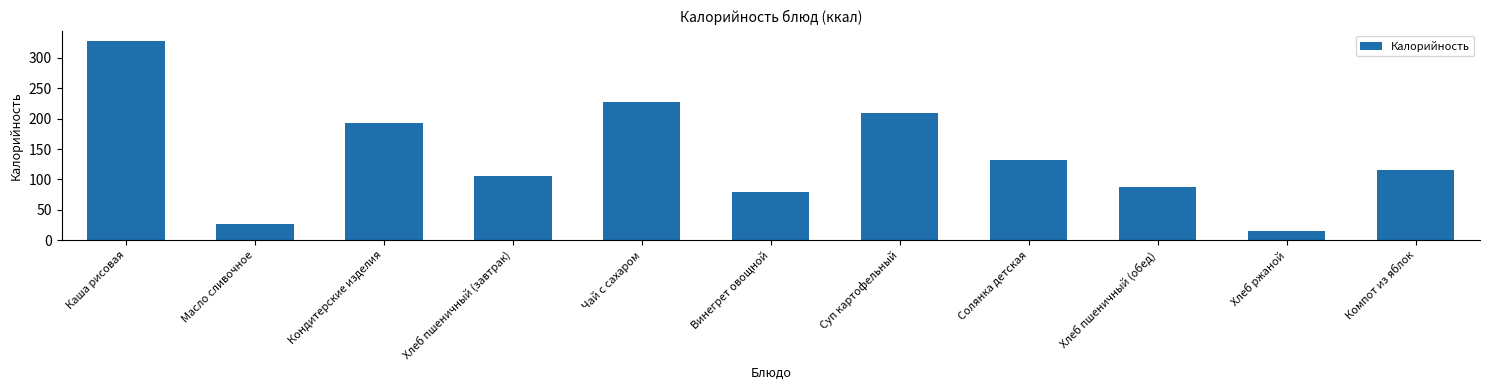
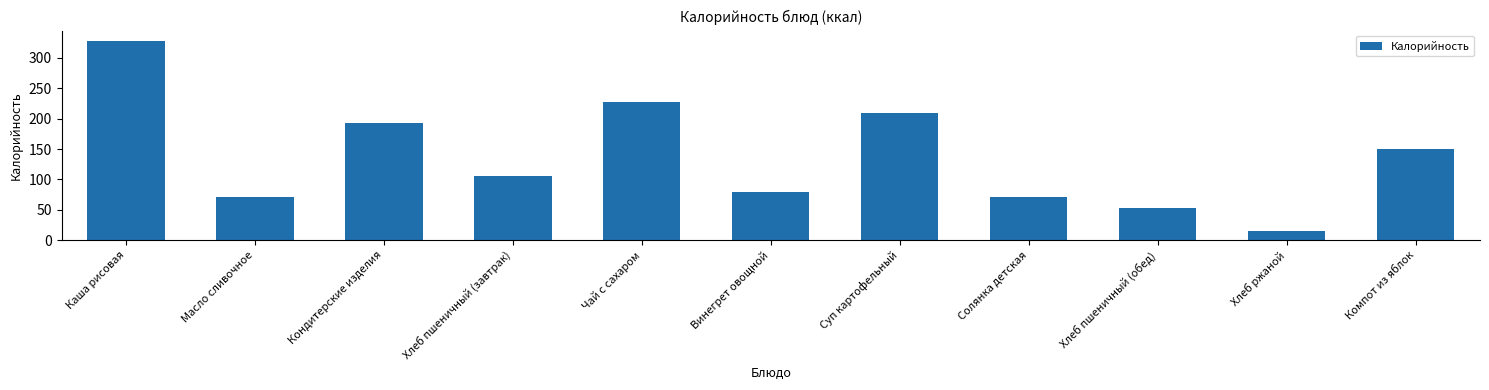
  {
    "Каша рисовая": 330,
-   "Масло сливочное": 30,
+   "Масло сливочное": 70,
    "Кондитерские изделия": 190,
    "Хлеб пшеничный (завтрак)": 100,
    "Чай с сахаром": 230,
    "Винегрет овощной": 80,
    "Суп картофельный": 210,
-   "Солянка детская": 130,
-   "Хлеб пшеничный (обед)": 90,
+   "Солянка детская": 70,
+   "Хлеб пшеничный (обед)": 50,
    "Хлеб ржаной": 10,
-   "Компот из яблок": 120
+   "Компот из яблок": 150
  }
